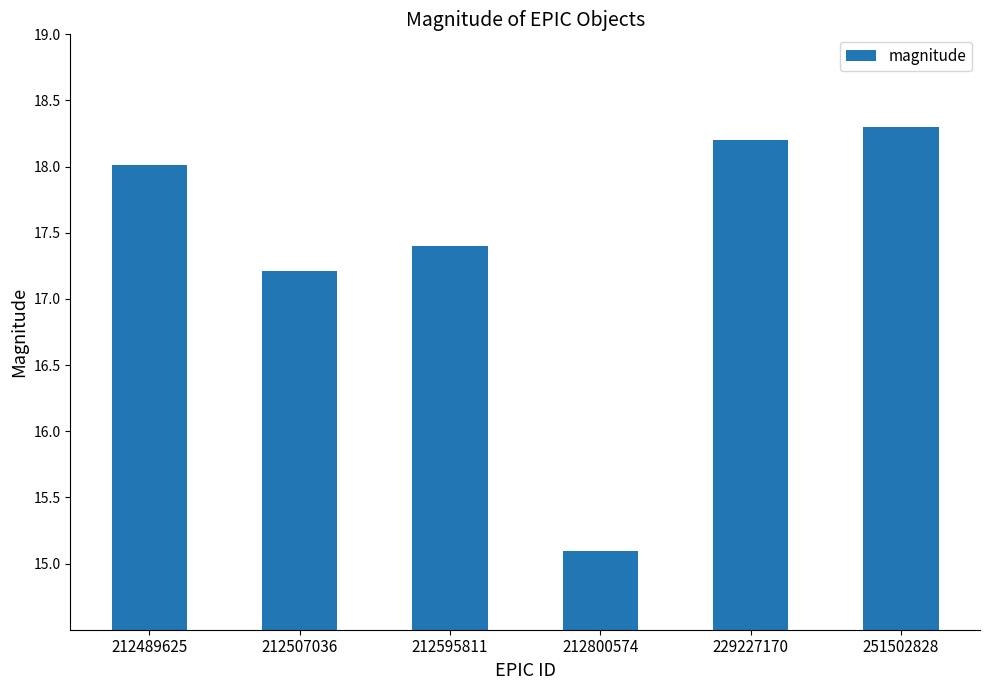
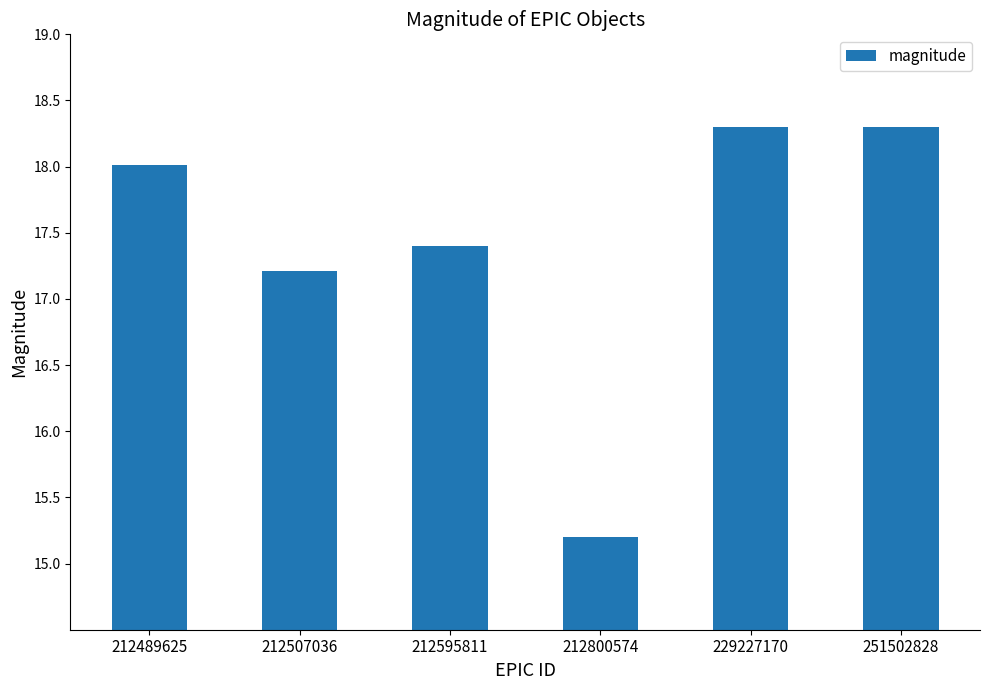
  {
    "212489625": 18.01,
    "212507036": 17.21,
    "212595811": 17.40,
-   "212800574": 15.09,
-   "229227170": 18.2,
+   "212800574": 15.20,
+   "229227170": 18.3,
    "251502828": 18.30
  }
